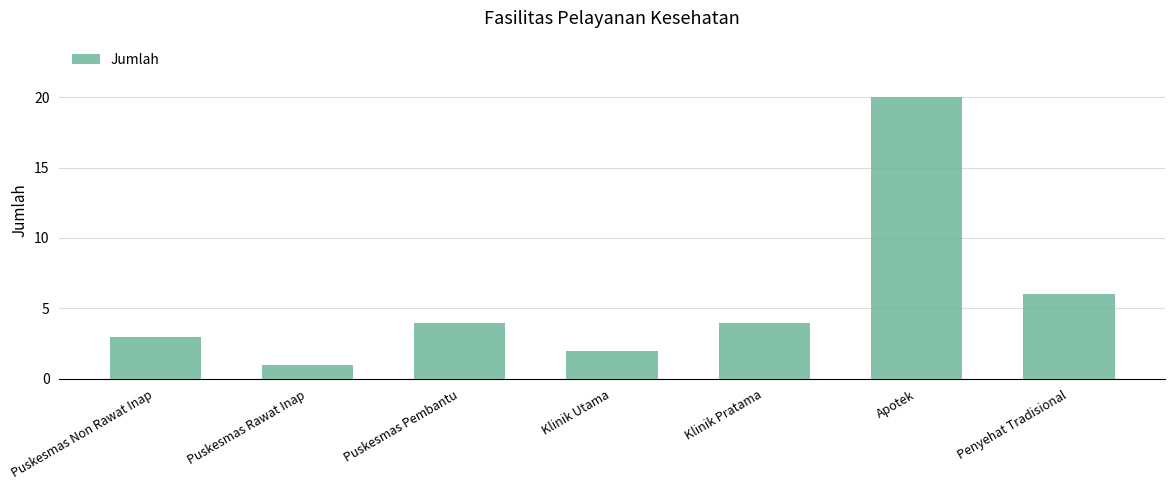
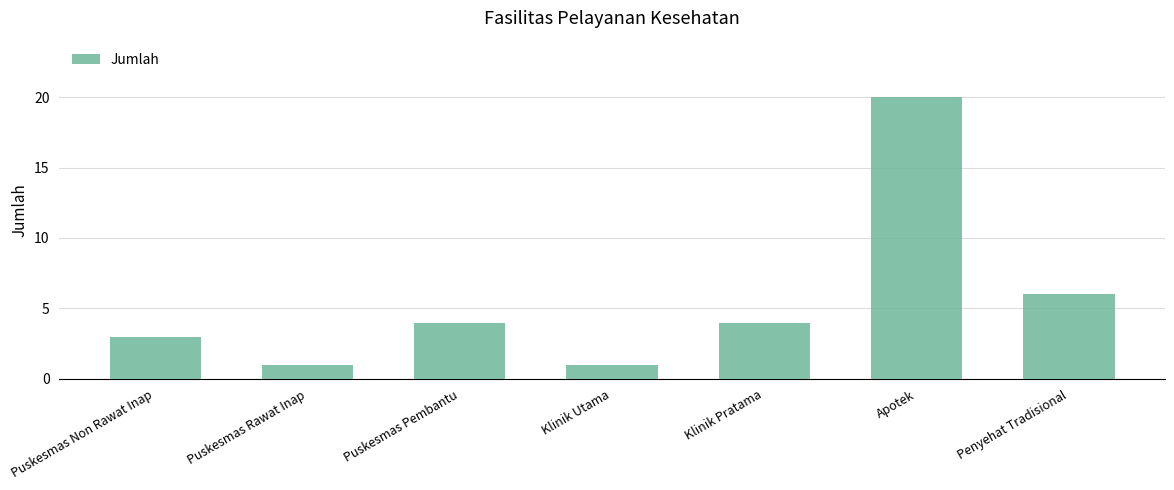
  {
    "Puskesmas Non Rawat Inap": 3,
    "Puskesmas Rawat Inap": 1,
    "Puskesmas Pembantu": 4,
-   "Klinik Utama": 2,
+   "Klinik Utama": 1,
    "Klinik Pratama": 4,
    "Apotek": 20,
    "Penyehat Tradisional": 6
  }
